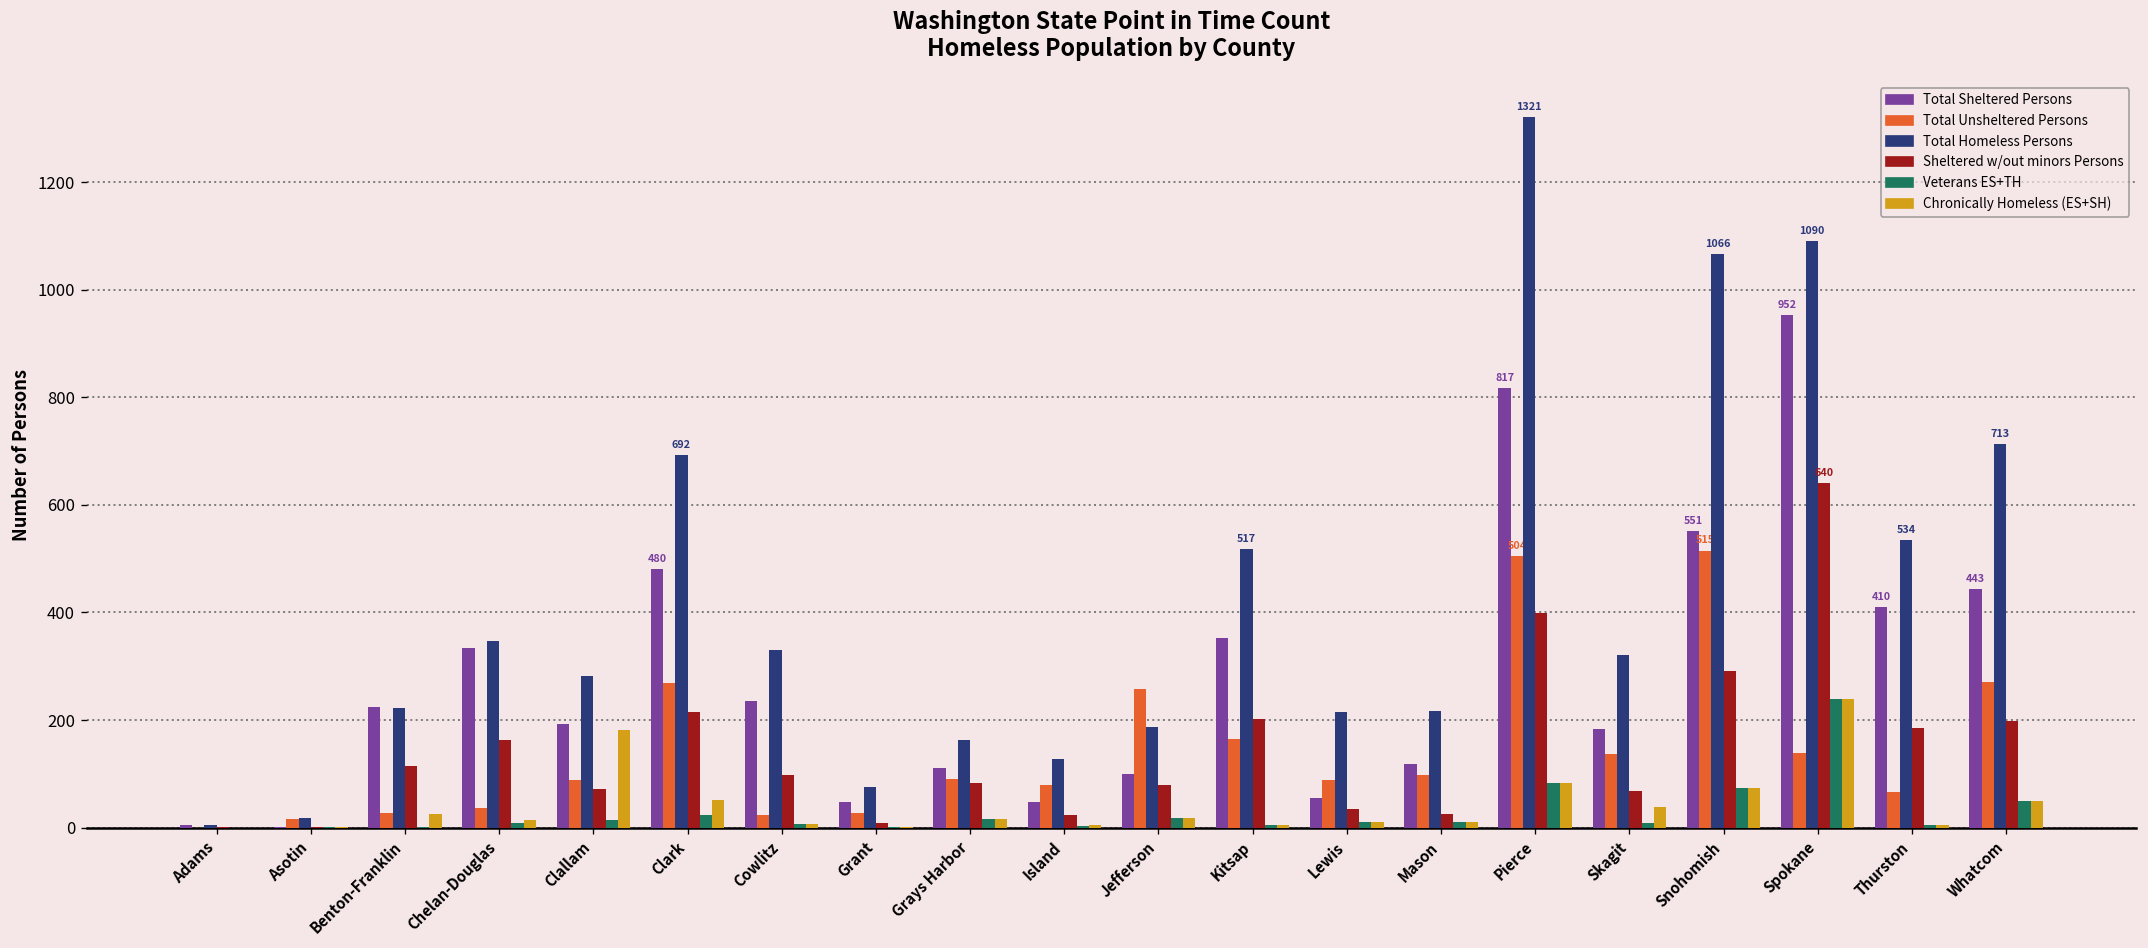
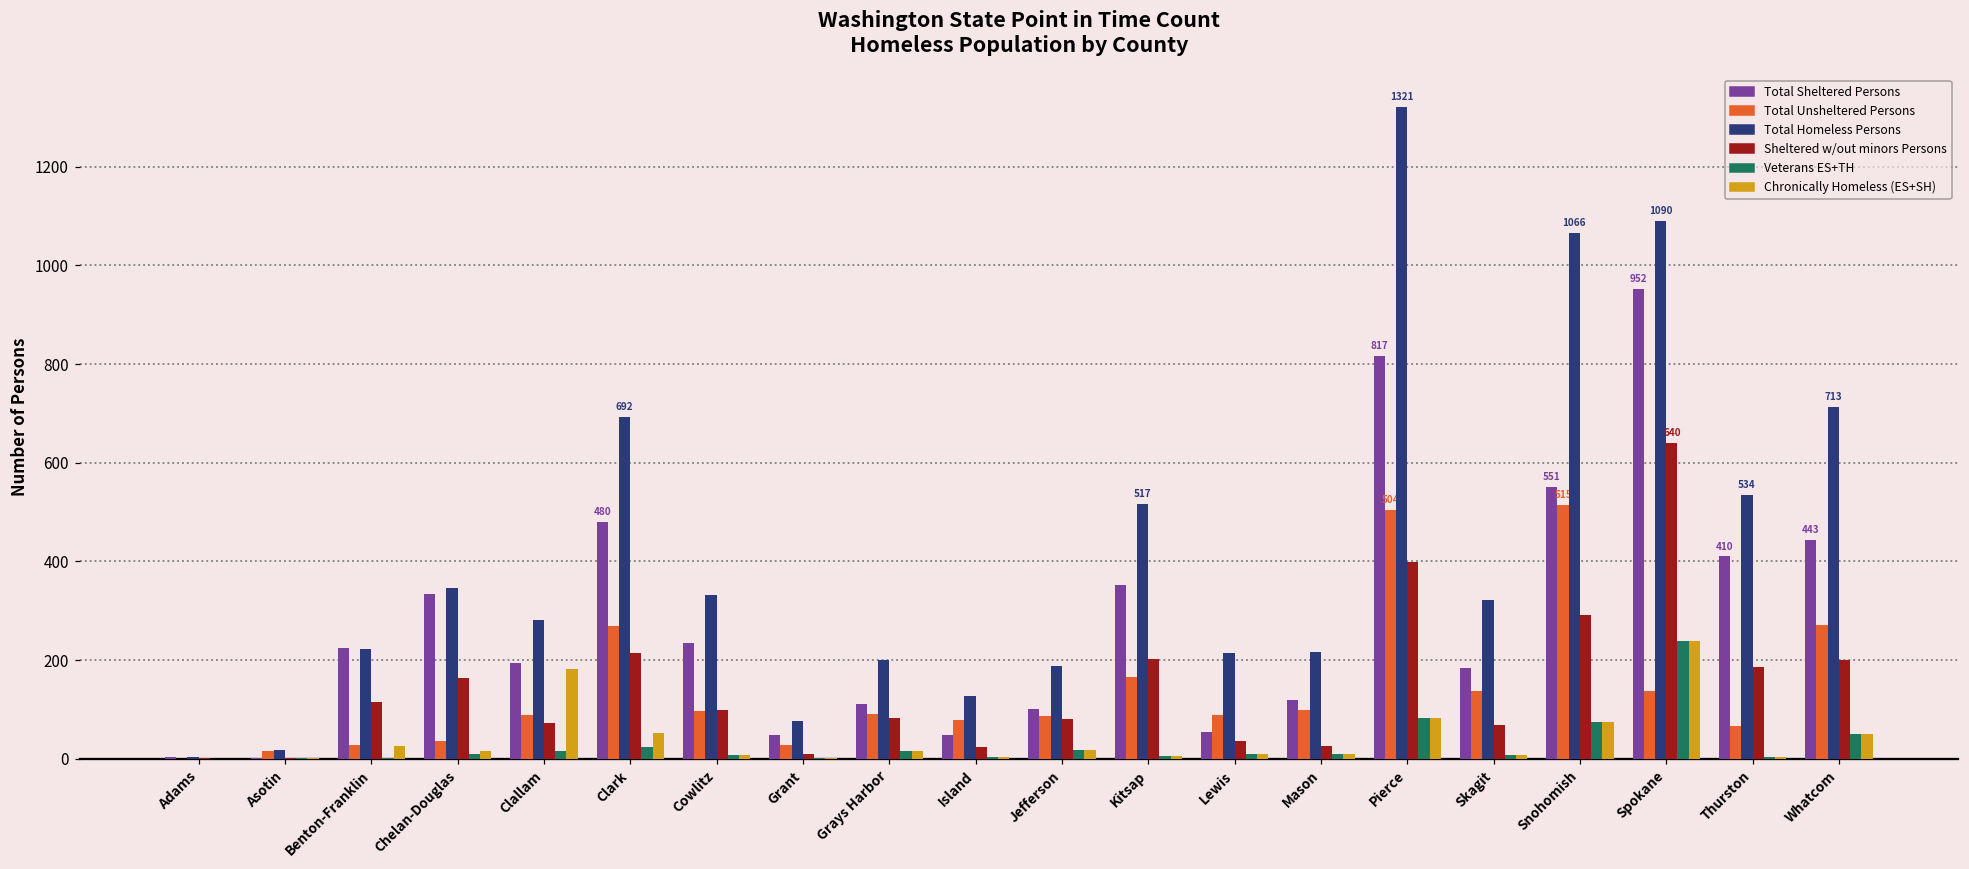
  {
    "Total Sheltered Persons": {
      "Clark": 480,
      "Pierce": 817,
      "Snohomish": 551,
      "Spokane": 952,
      "Thurston": 410,
      "Whatcom": 443
    },
    "Total Unsheltered Persons": {
      "Adams": 0,
      "Asotin": 20,
      "Benton-Franklin": 30,
      "Chelan-Douglas": 40,
      "Clallam": 90,
      "Clark": 270,
-     "Cowlitz": 20,
+     "Cowlitz": 100,
      "Grant": 30,
      "Grays Harbor": 90,
      "Island": 80,
-     "Jefferson": 260,
+     "Jefferson": 90,
      "Kitsap": 170,
      "Lewis": 90,
      "Mason": 100,
      "Skagit": 140,
      "Spokane": 140,
      "Thurston": 70,
      "Whatcom": 270
    },
    "Total Homeless Persons": {
      "Asotin": 20,
      "Benton-Franklin": 220,
      "Chelan-Douglas": 350,
      "Clallam": 280,
      "Cowlitz": 330,
      "Grant": 80,
-     "Grays Harbor": 160,
+     "Grays Harbor": 200,
      "Island": 130,
      "Jefferson": 190,
      "Lewis": 210,
      "Mason": 220,
      "Skagit": 320
    },
    "Sheltered w/out minors Persons": {
      "Spokane": 640
    },
    "Veterans ES+TH": {
      "Adams": 0,
      "Chelan-Douglas": 10,
      "Clallam": 20,
      "Clark": 20,
      "Cowlitz": 10,
      "Grays Harbor": 20,
      "Jefferson": 20,
      "Lewis": 10,
      "Mason": 10,
      "Pierce": 80,
      "Skagit": 10,
      "Snohomish": 70,
      "Spokane": 240,
      "Whatcom": 50
    },
    "Chronically Homeless (ES+SH)": {
      "Adams": 0,
      "Benton-Franklin": 30,
      "Chelan-Douglas": 20,
      "Clallam": 180,
      "Clark": 50,
      "Cowlitz": 10,
      "Grays Harbor": 20,
      "Jefferson": 20,
      "Lewis": 10,
      "Mason": 10,
      "Pierce": 80,
-     "Skagit": 40,
+     "Skagit": 10,
      "Snohomish": 70,
      "Spokane": 240,
      "Whatcom": 50
    }
  }
